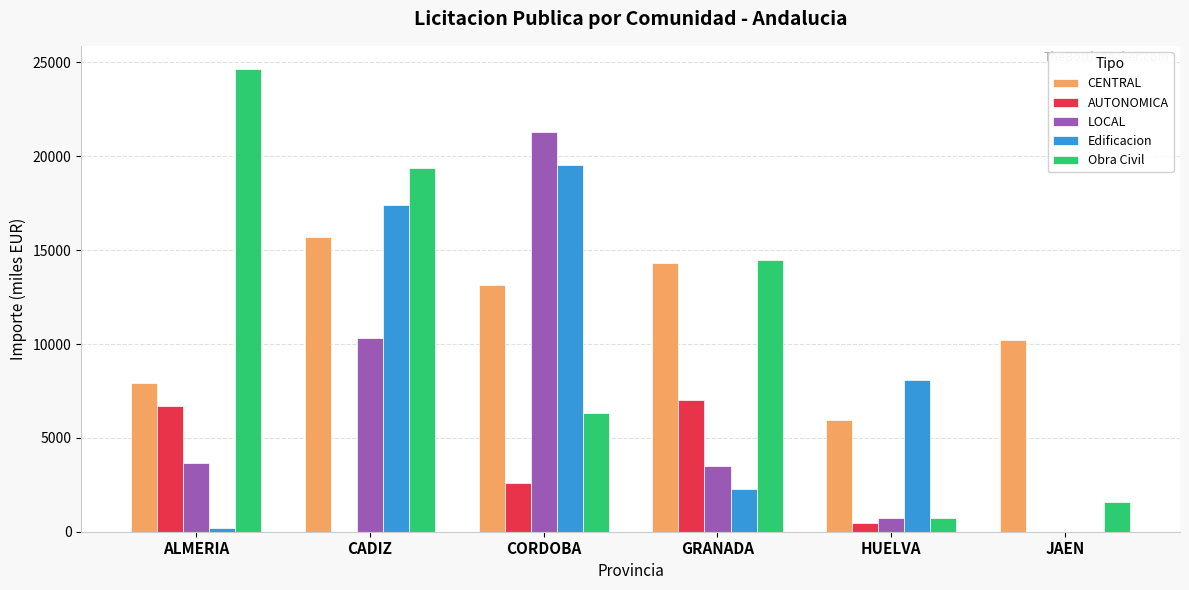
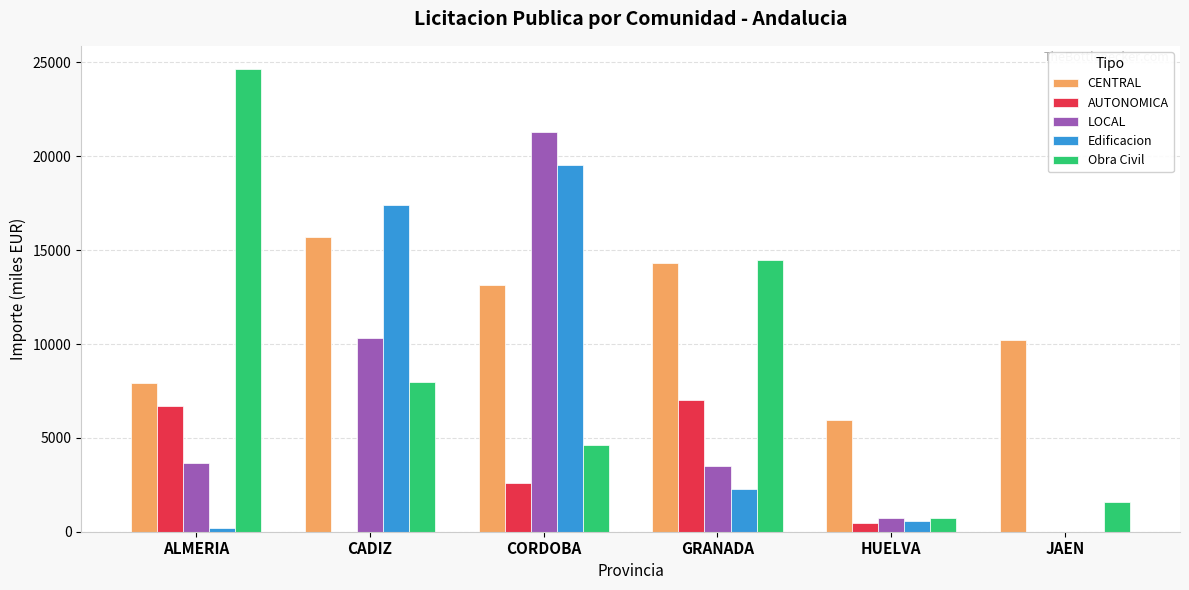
  {
    "CENTRAL": {
      "ALMERIA": 7900,
      "CADIZ": 15700,
      "CORDOBA": 13100,
      "GRANADA": 14300,
      "HUELVA": 6000,
      "JAEN": 10200
    },
    "AUTONOMICA": {
      "ALMERIA": 6700,
      "CADIZ": 0,
      "CORDOBA": 2600,
      "GRANADA": 7000,
      "HUELVA": 400,
      "JAEN": 0
    },
    "LOCAL": {
      "ALMERIA": 3700,
      "CADIZ": 10300,
      "CORDOBA": 21300,
      "GRANADA": 3500,
      "HUELVA": 700,
      "JAEN": 0
    },
    "Edificacion": {
      "ALMERIA": 200,
      "CADIZ": 17400,
      "CORDOBA": 19500,
      "GRANADA": 2200,
-     "HUELVA": 8100,
+     "HUELVA": 600,
      "JAEN": 0
    },
    "Obra Civil": {
      "ALMERIA": 24700,
-     "CADIZ": 19400,
-     "CORDOBA": 6300,
+     "CADIZ": 8000,
+     "CORDOBA": 4600,
      "GRANADA": 14500,
      "HUELVA": 700,
      "JAEN": 1600
    }
  }
